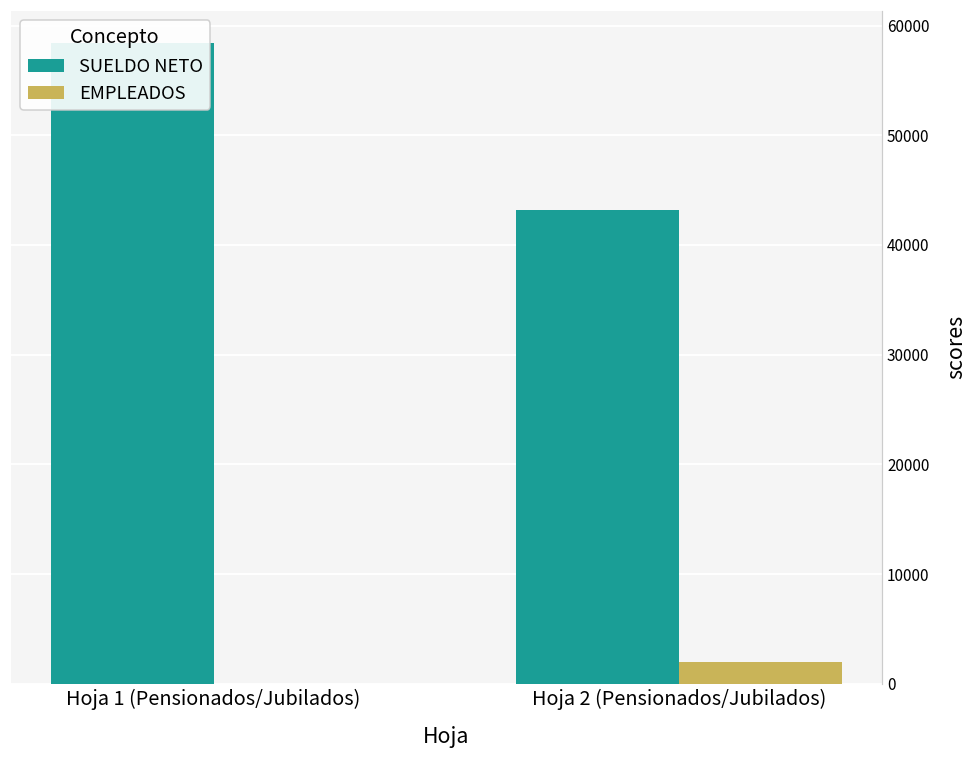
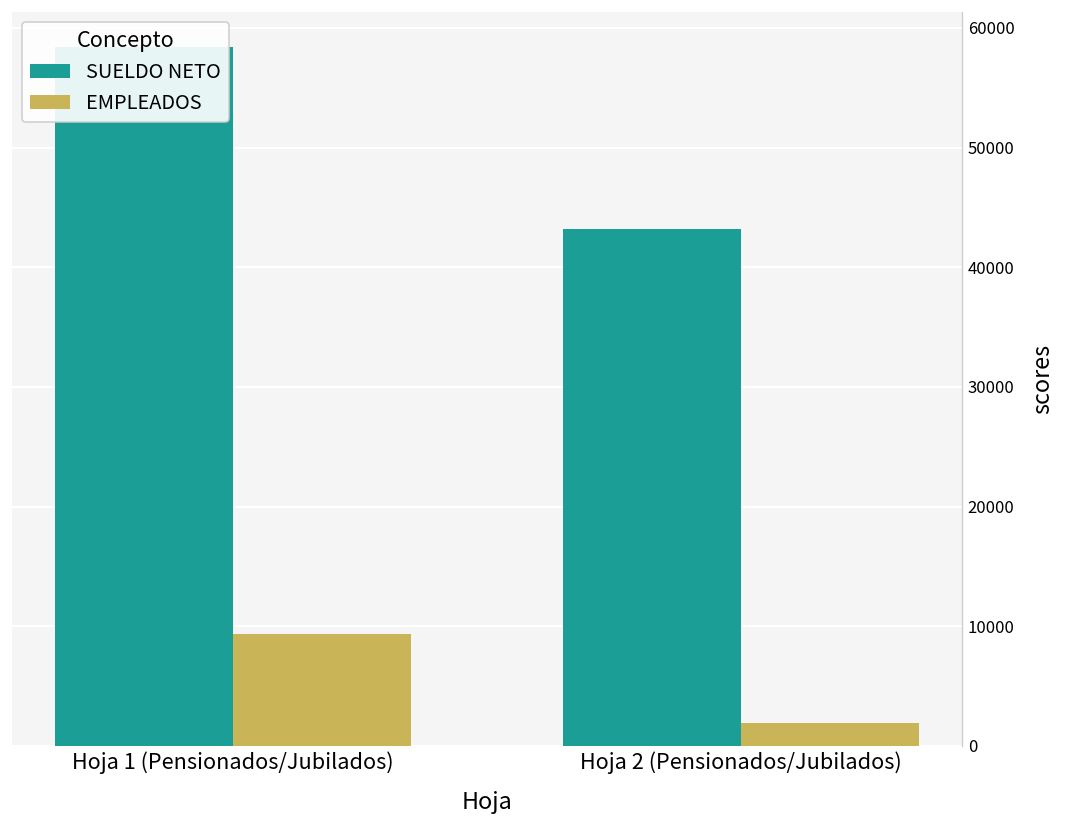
  {
    "SUELDO NETO": {
      "Hoja 2 (Pensionados/Jubilados)": 43000
    },
    "EMPLEADOS": {
-     "Hoja 1 (Pensionados/Jubilados)": 0,
+     "Hoja 1 (Pensionados/Jubilados)": 9000,
      "Hoja 2 (Pensionados/Jubilados)": 2000
    }
  }
